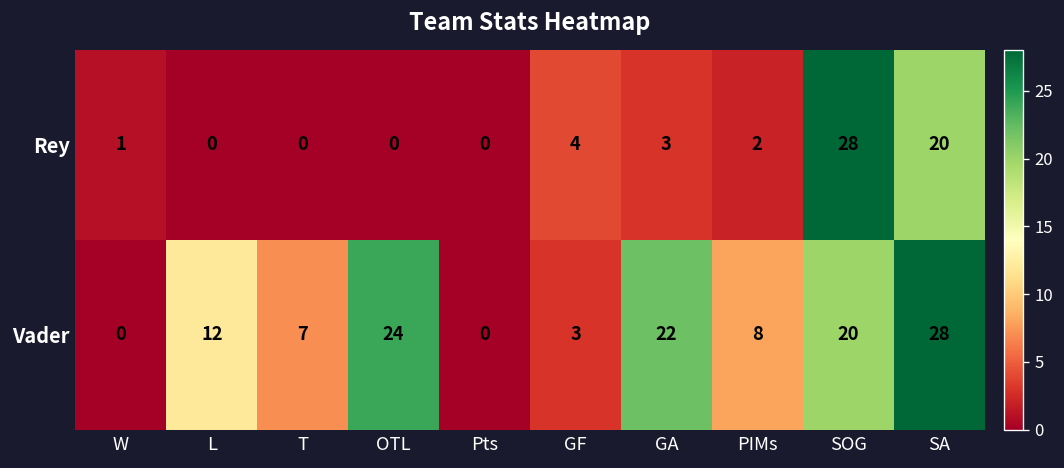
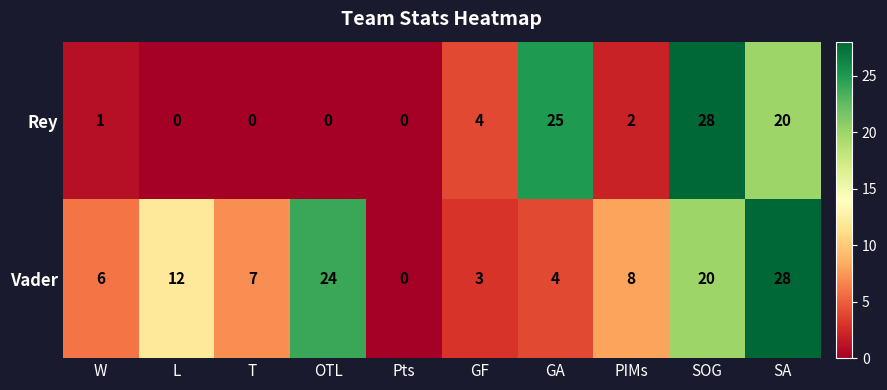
  {
    "Rey": {
      "W": 1,
      "L": 0,
      "T": 0,
      "OTL": 0,
      "Pts": 0,
      "GF": 4,
-     "GA": 3,
+     "GA": 25,
      "PIMs": 2,
      "SOG": 28,
      "SA": 20
    },
    "Vader": {
-     "W": 0,
+     "W": 6,
      "L": 12,
      "T": 7,
      "OTL": 24,
      "Pts": 0,
      "GF": 3,
-     "GA": 22,
+     "GA": 4,
      "PIMs": 8,
      "SOG": 20,
      "SA": 28
    }
  }
